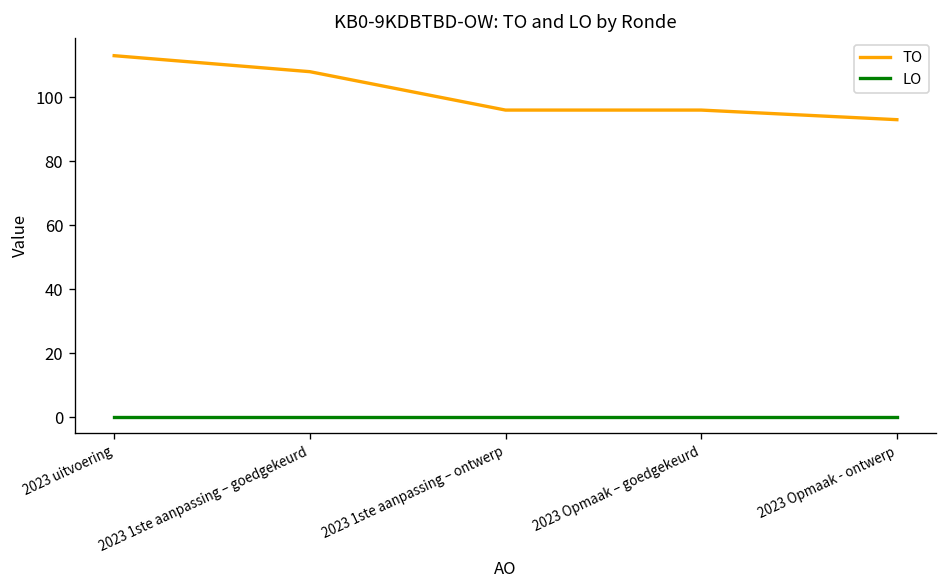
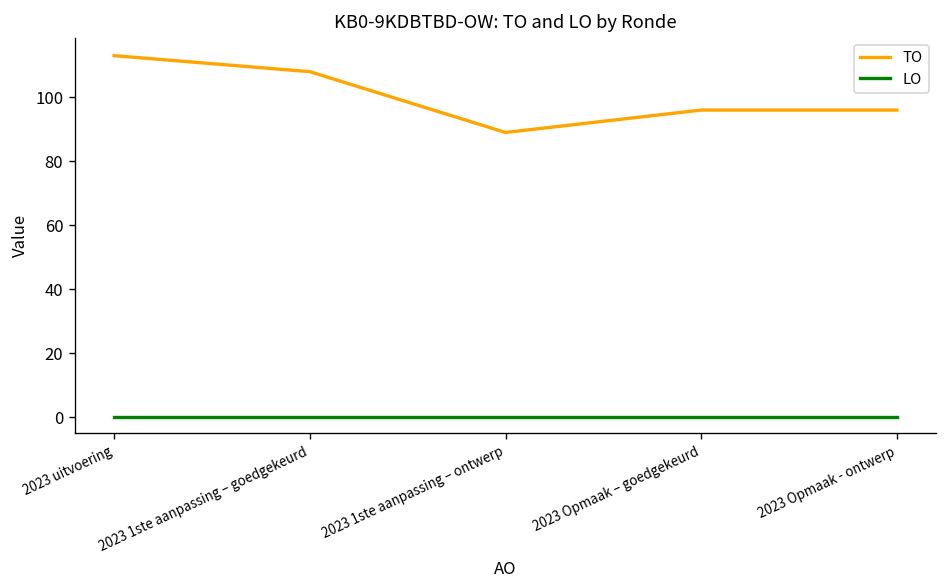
  {
    "TO": {
      "2023 uitvoering": 113,
      "2023 1ste aanpassing – goedgekeurd": 108,
-     "2023 1ste aanpassing – ontwerp": 96,
+     "2023 1ste aanpassing – ontwerp": 89,
      "2023 Opmaak – goedgekeurd": 96,
-     "2023 Opmaak - ontwerp": 93
+     "2023 Opmaak - ontwerp": 96
    },
    "LO": {
      "2023 uitvoering": 0,
      "2023 1ste aanpassing – goedgekeurd": 0,
      "2023 1ste aanpassing – ontwerp": 0,
      "2023 Opmaak – goedgekeurd": 0,
      "2023 Opmaak - ontwerp": 0
    }
  }
